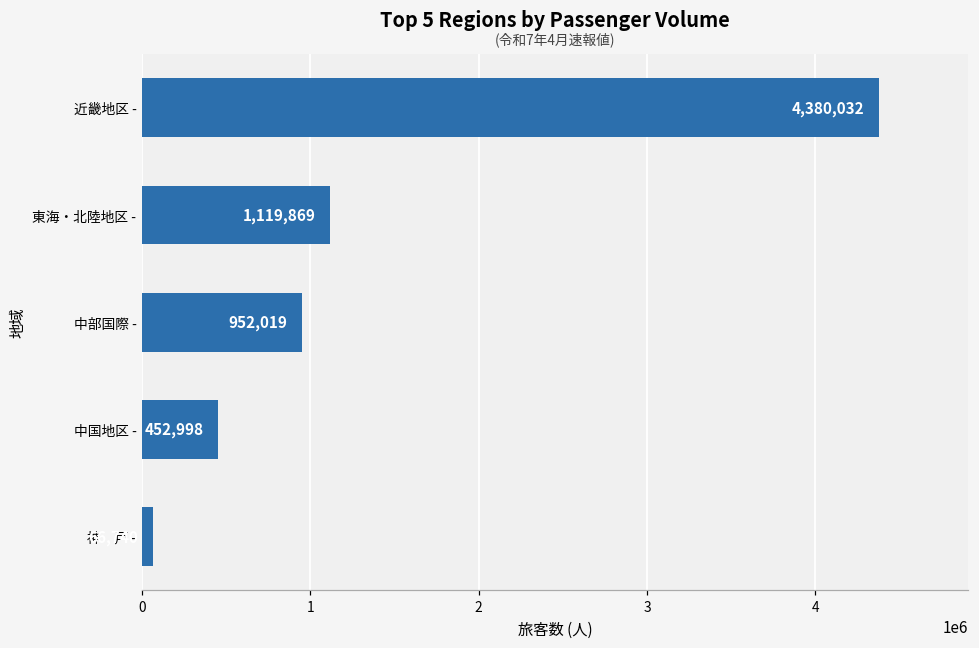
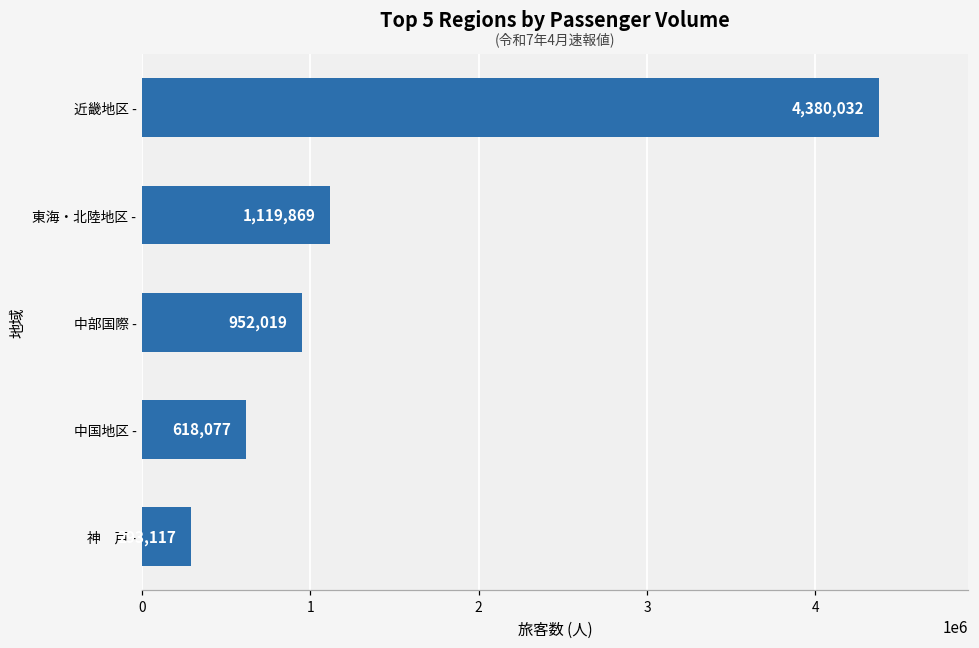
  {
    "近畿地区 -": "4,380,032",
    "東海・北陸地区 -": "1,119,869",
    "中部国際 -": "952,019",
-   "中国地区 -": "452,998",
-   "神 戸 -": "70000"
+   "中国地区 -": "618,077",
+   "神 戸 -": "290000"
  }
